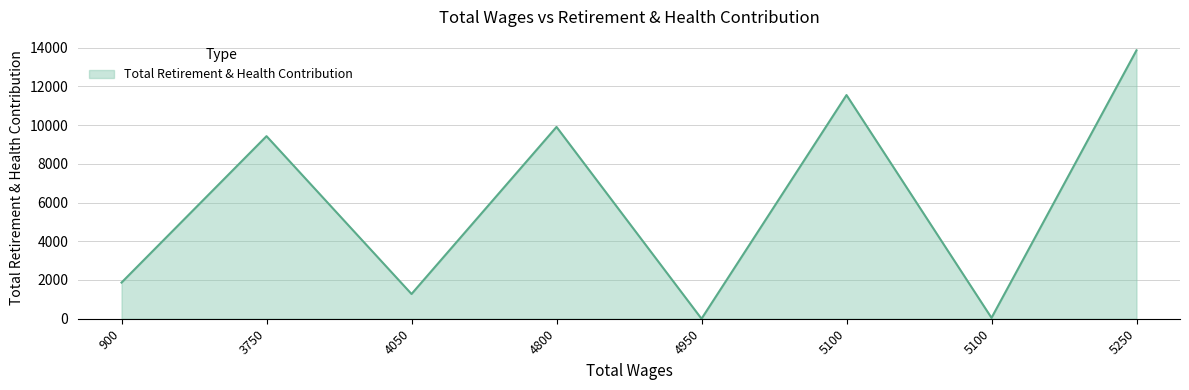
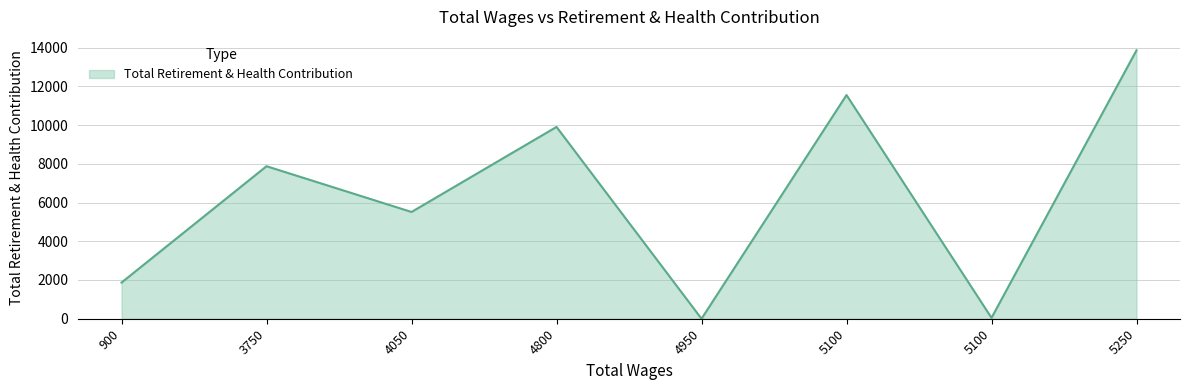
  {
    "900": 1900,
-   "3750": 9400,
-   "4050": 1300,
+   "3750": 7900,
+   "4050": 5500,
    "4800": 9900,
    "4950": 0,
    "5250": 13900
  }
